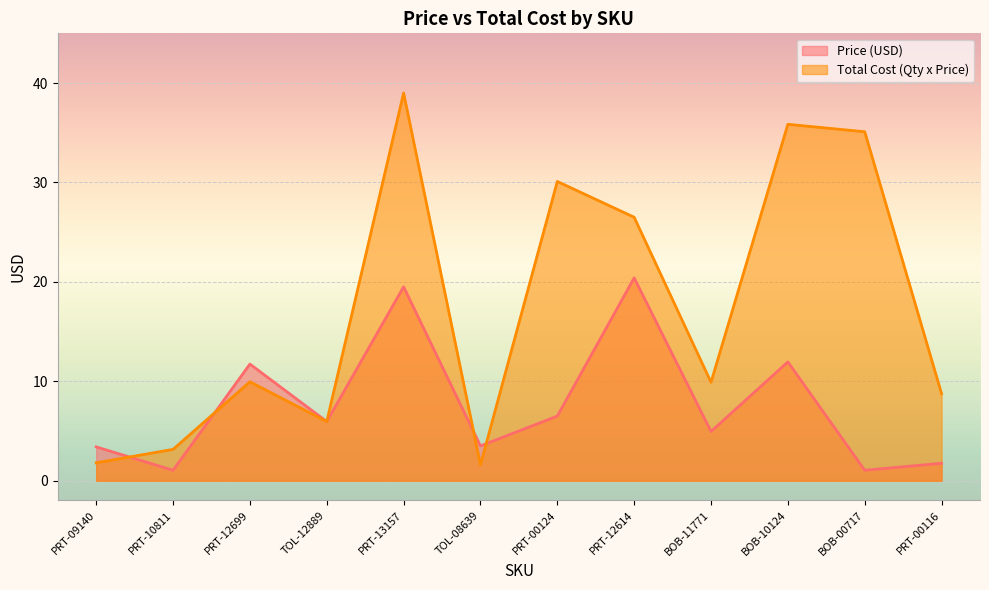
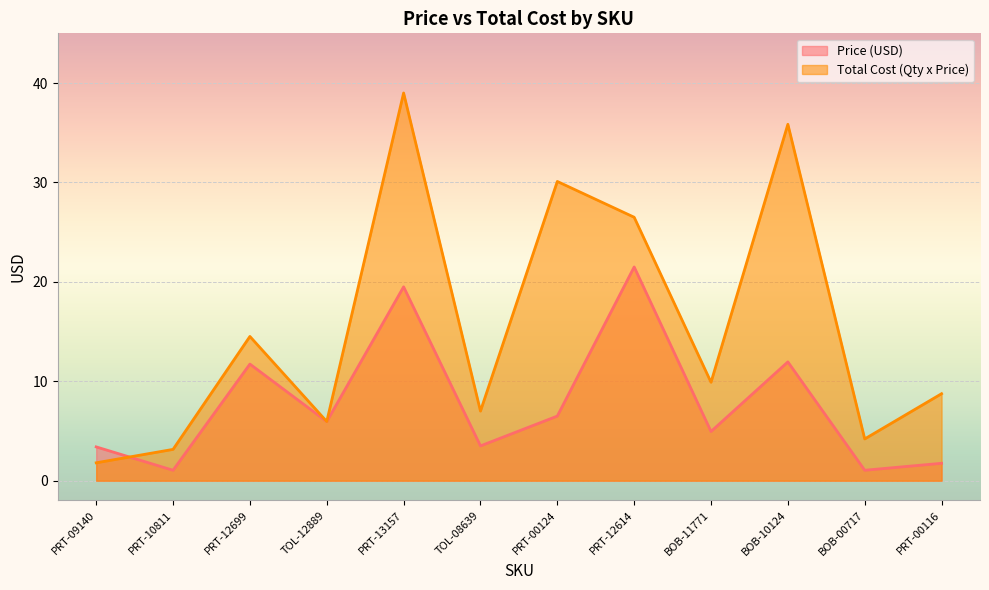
  {
    "Price (USD)": {
      "PRT-09140": 3,
      "PRT-10811": 1,
      "PRT-12699": 12,
      "PRT-13157": 20,
      "TOL-08639": 4,
      "PRT-00124": 7,
-     "PRT-12614": 20,
+     "PRT-12614": 22,
      "BOB-11771": 5,
      "BOB-10124": 12,
      "BOB-00717": 1,
      "PRT-00116": 2
    },
    "Total Cost (Qty x Price)": {
      "PRT-09140": 2,
      "PRT-10811": 3,
-     "PRT-12699": 10,
+     "PRT-12699": 15,
      "PRT-13157": 39,
-     "TOL-08639": 2,
+     "TOL-08639": 7,
      "PRT-00124": 30,
      "PRT-12614": 27,
      "BOB-11771": 10,
      "BOB-10124": 36,
-     "BOB-00717": 35,
+     "BOB-00717": 4,
      "PRT-00116": 9
    }
  }
